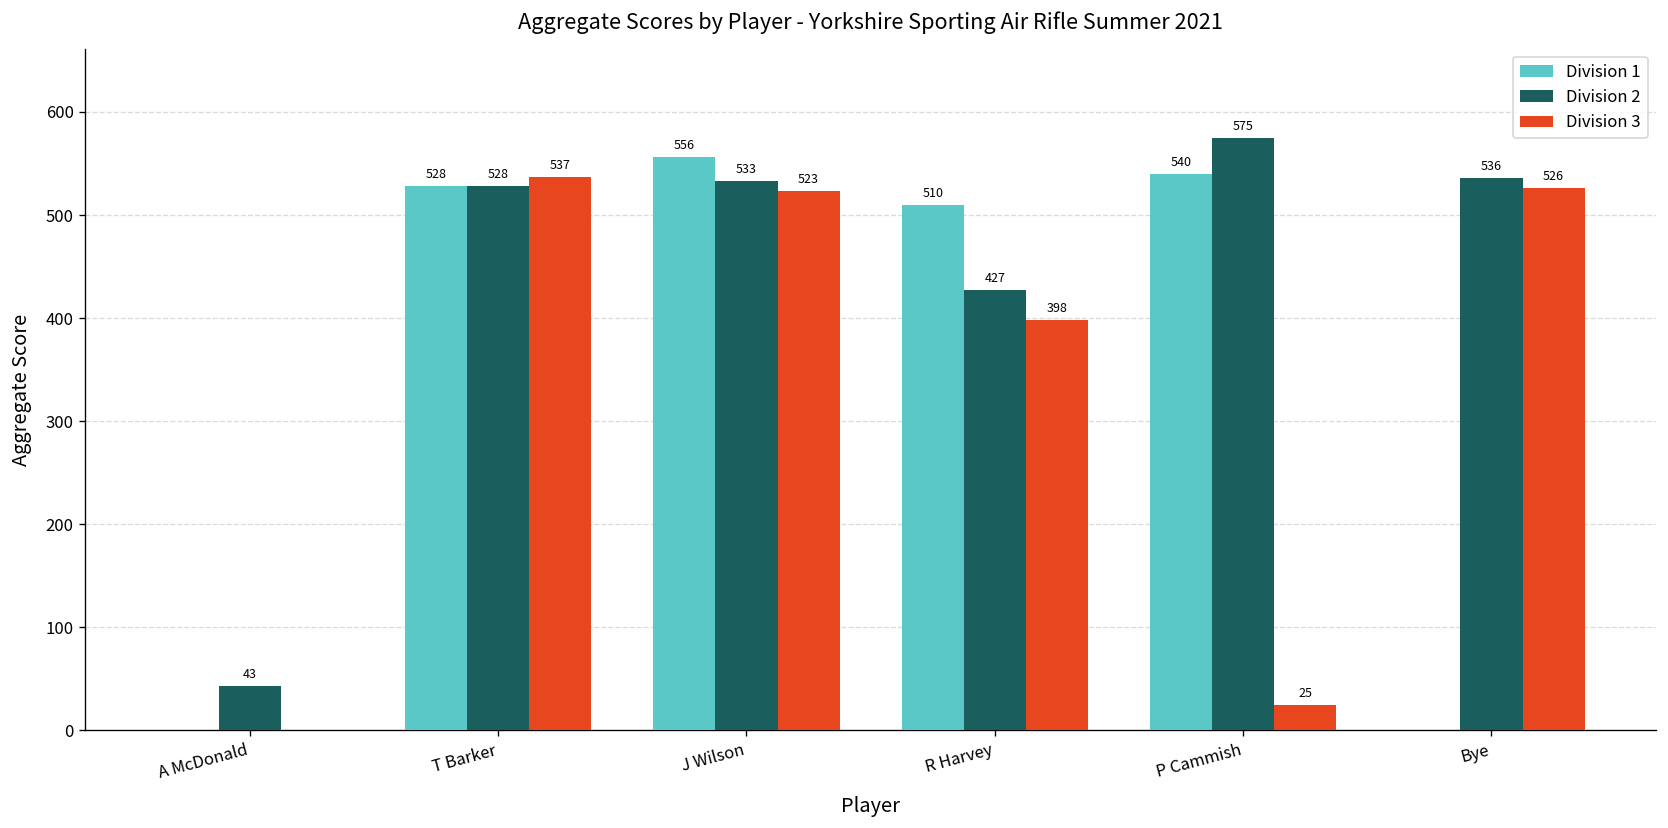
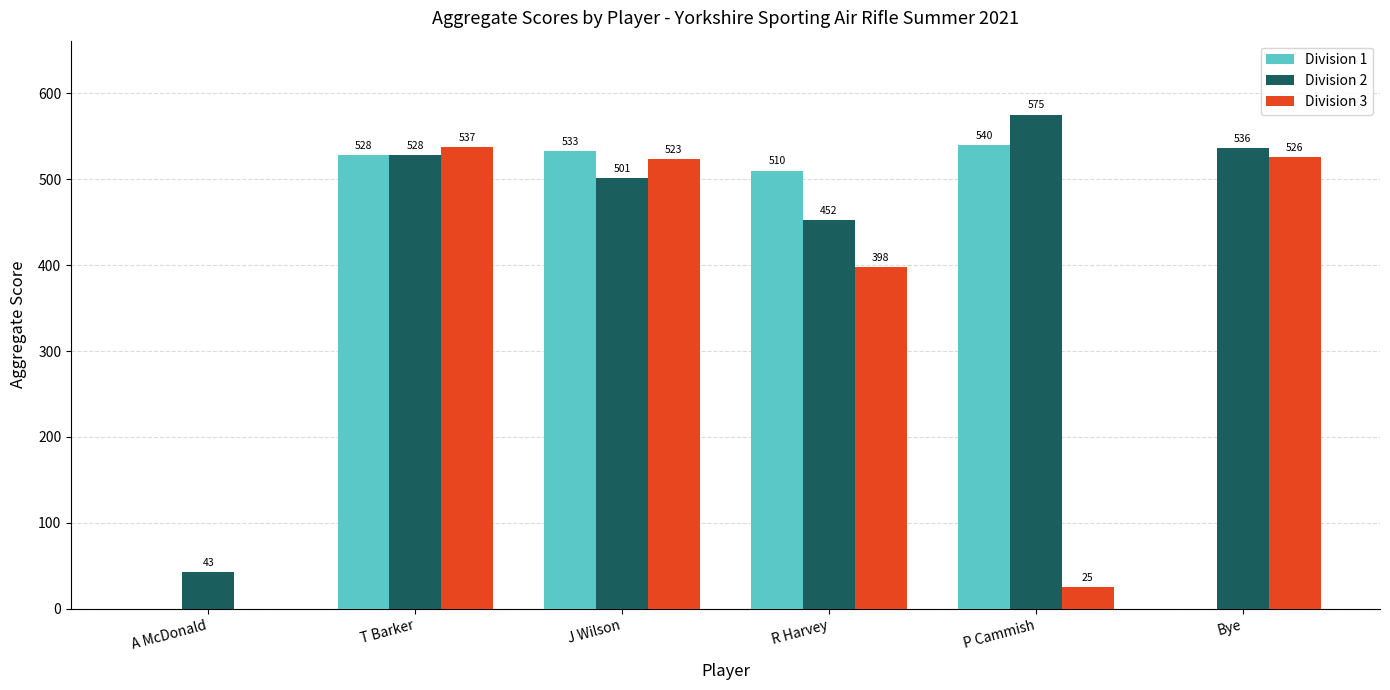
  {
    "Division 1": {
      "T Barker": 528,
-     "J Wilson": 556,
+     "J Wilson": 533,
      "R Harvey": 510,
      "P Cammish": 540
    },
    "Division 2": {
      "A McDonald": 43,
      "T Barker": 528,
-     "J Wilson": 533,
-     "R Harvey": 427,
+     "J Wilson": 501,
+     "R Harvey": 452,
      "P Cammish": 575,
      "Bye": 536
    },
    "Division 3": {
      "T Barker": 537,
      "J Wilson": 523,
      "R Harvey": 398,
      "P Cammish": 25,
      "Bye": 526
    }
  }
